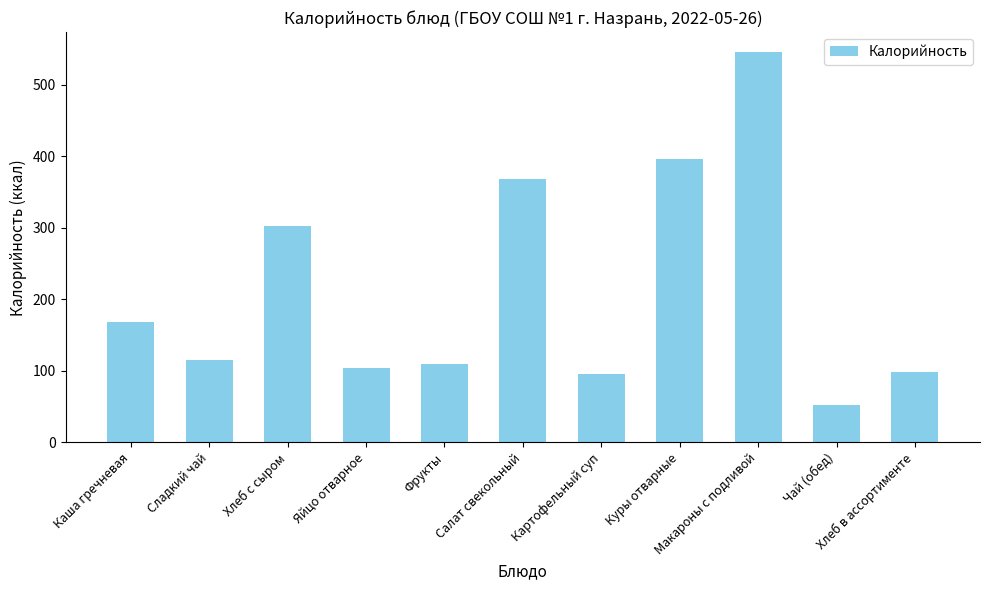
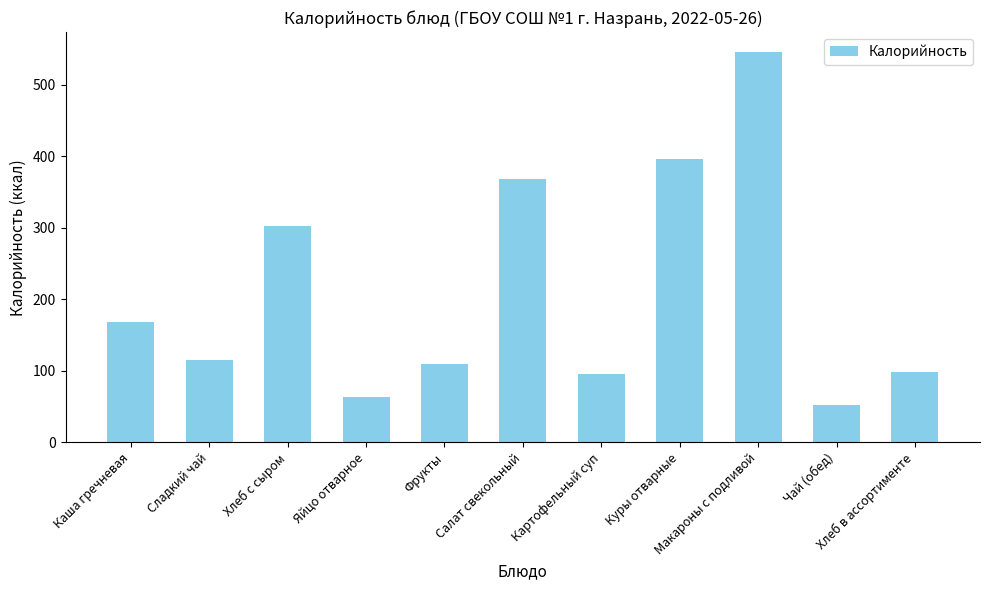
  {
    "Каша гречневая": 170,
    "Сладкий чай": 120,
    "Хлеб с сыром": 300,
-   "Яйцо отварное": 100,
+   "Яйцо отварное": 60,
    "Фрукты": 110,
    "Салат свекольный": 370,
    "Картофельный суп": 100,
    "Куры отварные": 400,
    "Макароны с подливой": 550,
    "Чай (обед)": 50,
    "Хлеб в ассортименте": 100
  }
